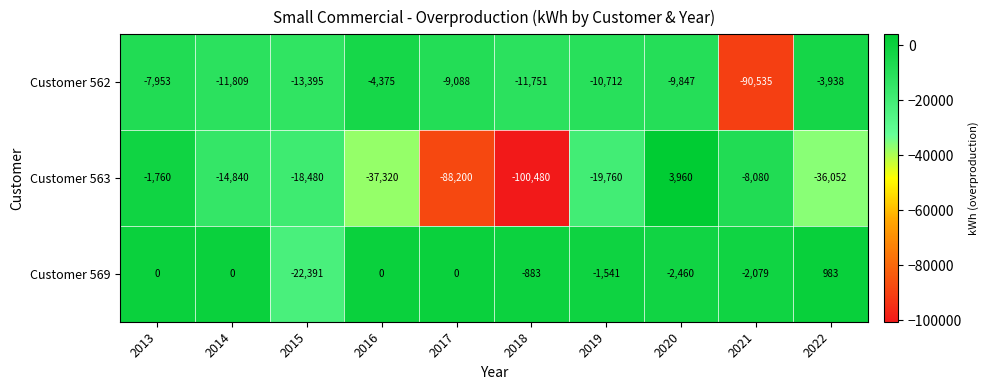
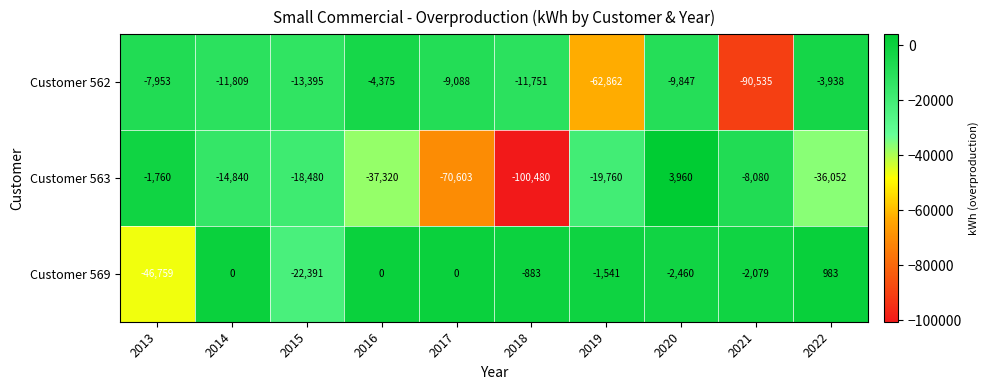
  {
    "Customer 562": {
      "2013": "-7,953",
      "2014": "-11,809",
      "2015": "-13,395",
      "2016": "-4,375",
      "2017": "-9,088",
      "2018": "-11,751",
-     "2019": "-10,712",
+     "2019": "-62,862",
      "2020": "-9,847",
      "2021": "-90,535",
      "2022": "-3,938"
    },
    "Customer 563": {
      "2013": "-1,760",
      "2014": "-14,840",
      "2015": "-18,480",
      "2016": "-37,320",
-     "2017": "-88,200",
+     "2017": "-70,603",
      "2018": "-100,480",
      "2019": "-19,760",
      "2020": "3,960",
      "2021": "-8,080",
      "2022": "-36,052"
    },
    "Customer 569": {
-     "2013": "0",
+     "2013": "-46,759",
      "2014": "0",
      "2015": "-22,391",
      "2016": "0",
      "2017": "0",
      "2018": "-883",
      "2019": "-1,541",
      "2020": "-2,460",
      "2021": "-2,079",
      "2022": "983"
    }
  }
